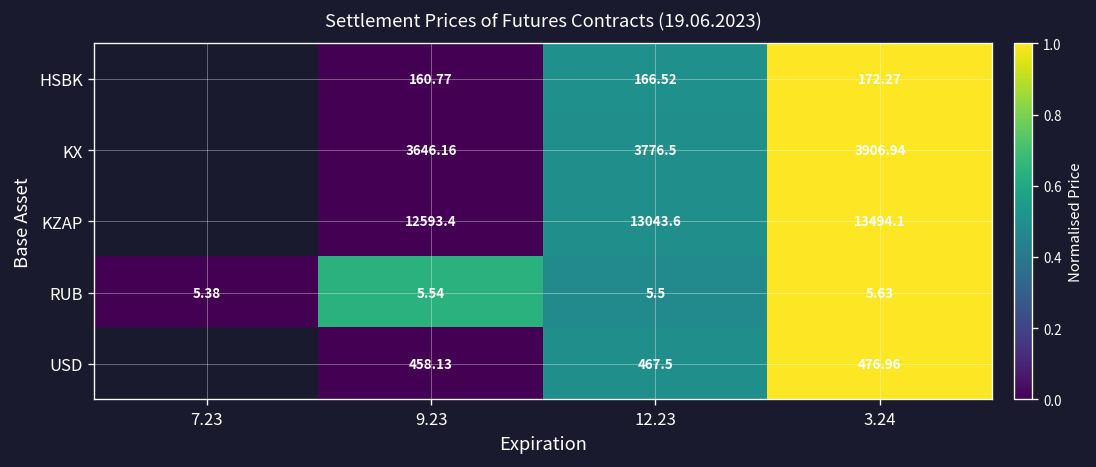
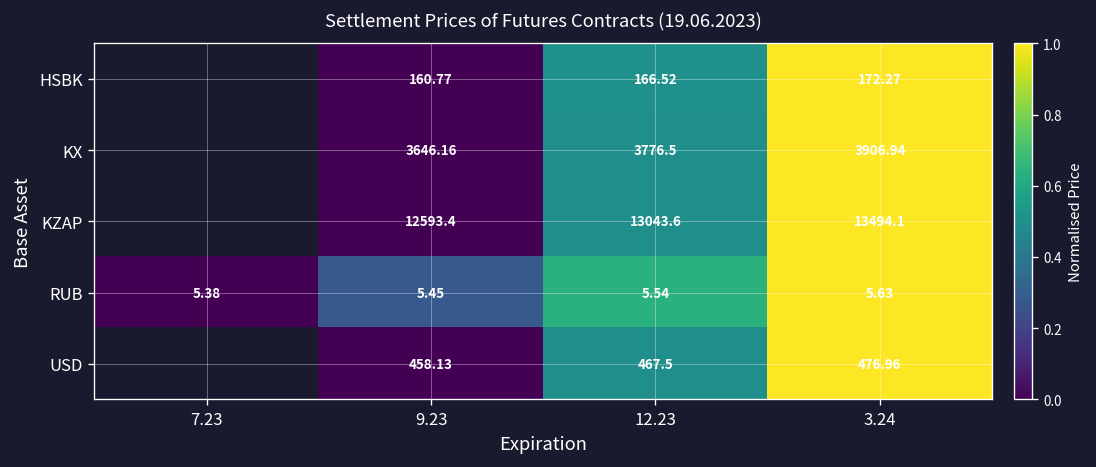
  {
    "HSBK": {
      "9.23": 160.77,
      "12.23": 166.52,
      "3.24": 172.27
    },
    "KX": {
      "9.23": 3646.16,
      "12.23": 3776.5,
      "3.24": 3906.94
    },
    "KZAP": {
      "9.23": 12593.4,
      "12.23": 13043.6,
      "3.24": 13494.1
    },
    "RUB": {
      "7.23": 5.38,
-     "9.23": 5.54,
-     "12.23": 5.5,
+     "9.23": 5.45,
+     "12.23": 5.54,
      "3.24": 5.63
    },
    "USD": {
      "9.23": 458.13,
      "12.23": 467.5,
      "3.24": 476.96
    }
  }
